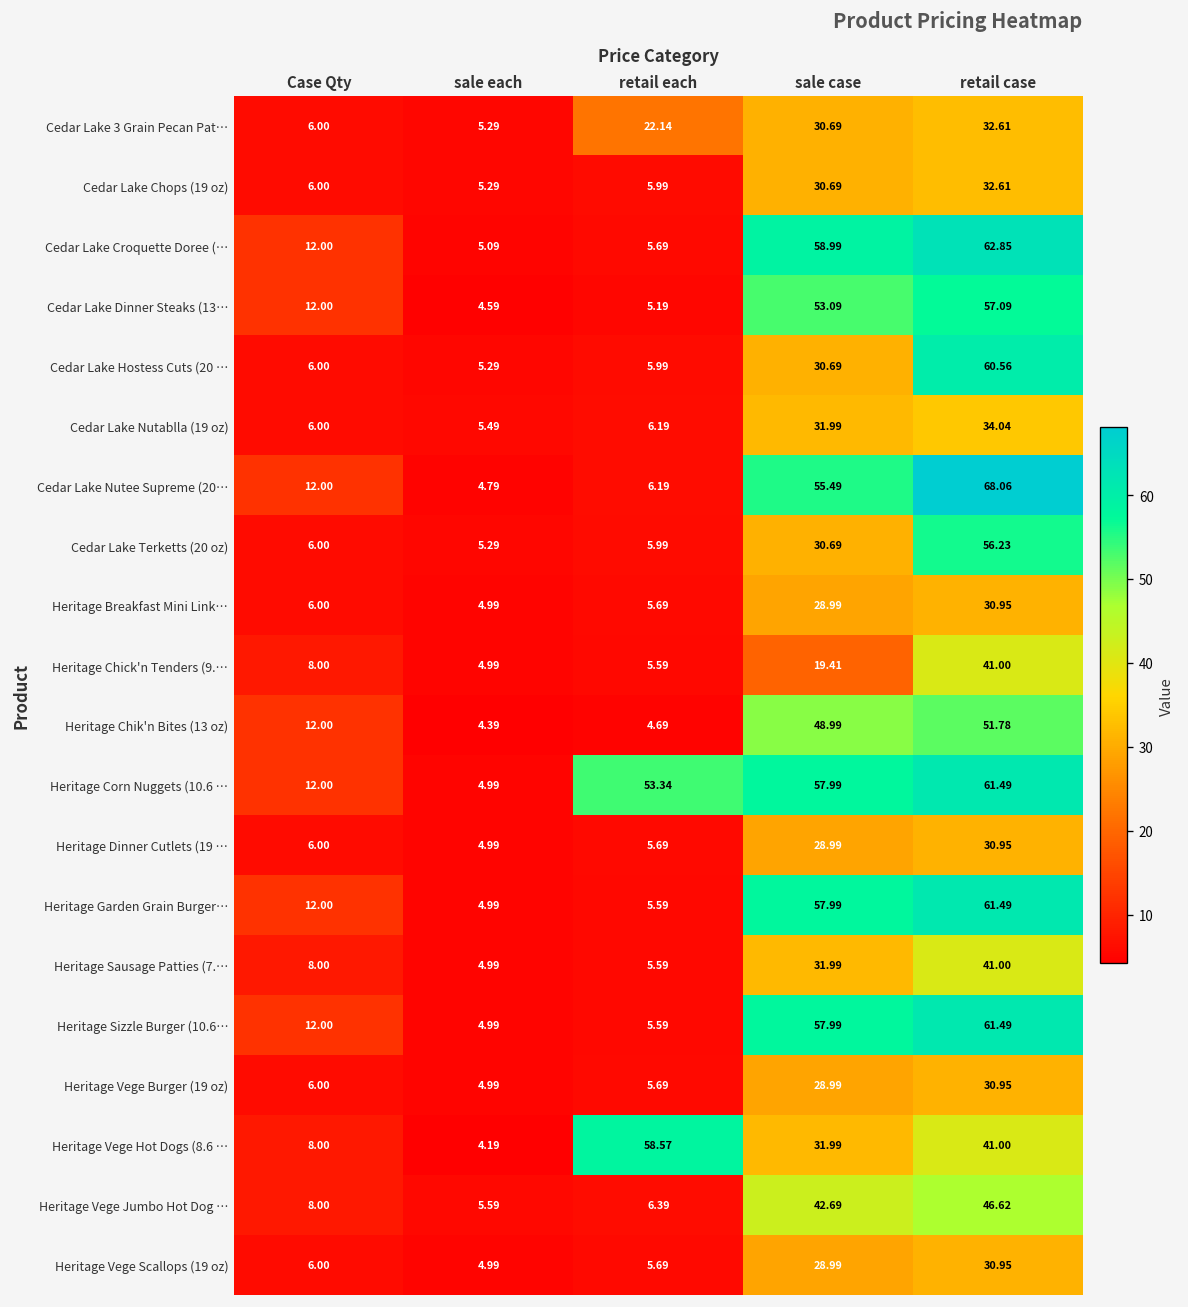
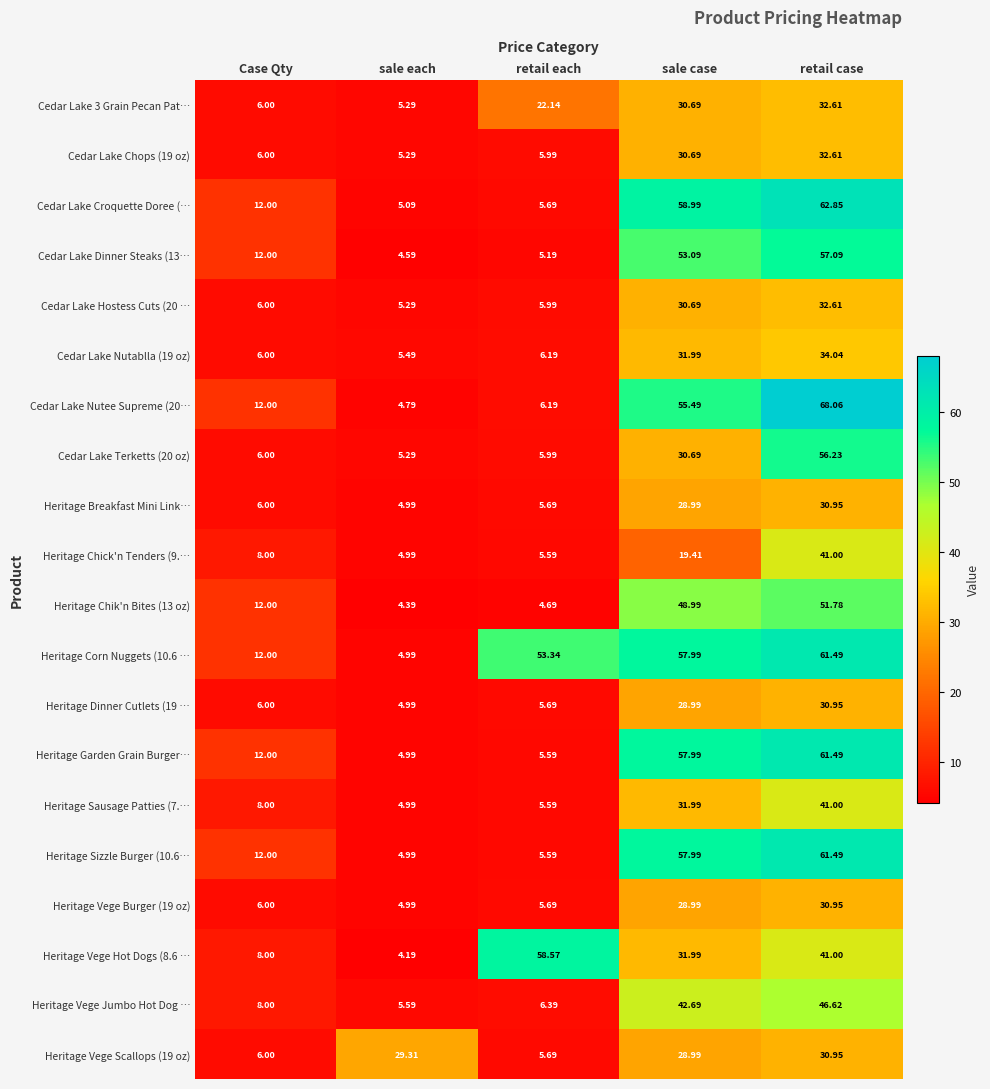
  {
    "Cedar Lake 3 Grain Pecan Pat…": {
      "Case Qty": 6.00,
      "sale each": 5.29,
      "retail each": 22.14,
      "sale case": 30.69,
      "retail case": 32.61
    },
    "Cedar Lake Chops (19 oz)": {
      "Case Qty": 6.00,
      "sale each": 5.29,
      "retail each": 5.99,
      "sale case": 30.69,
      "retail case": 32.61
    },
    "Cedar Lake Croquette Doree (…": {
      "Case Qty": 12.00,
      "sale each": 5.09,
      "retail each": 5.69,
      "sale case": 58.99,
      "retail case": 62.85
    },
    "Cedar Lake Dinner Steaks (13…": {
      "Case Qty": 12.00,
      "sale each": 4.59,
      "retail each": 5.19,
      "sale case": 53.09,
      "retail case": 57.09
    },
    "Cedar Lake Hostess Cuts (20 …": {
      "Case Qty": 6.00,
      "sale each": 5.29,
      "retail each": 5.99,
      "sale case": 30.69,
-     "retail case": 60.56
+     "retail case": 32.61
    },
    "Cedar Lake Nutablla (19 oz)": {
      "Case Qty": 6.00,
      "sale each": 5.49,
      "retail each": 6.19,
      "sale case": 31.99,
      "retail case": 34.04
    },
    "Cedar Lake Nutee Supreme (20…": {
      "Case Qty": 12.00,
      "sale each": 4.79,
      "retail each": 6.19,
      "sale case": 55.49,
      "retail case": 68.06
    },
    "Cedar Lake Terketts (20 oz)": {
      "Case Qty": 6.00,
      "sale each": 5.29,
      "retail each": 5.99,
      "sale case": 30.69,
      "retail case": 56.23
    },
    "Heritage Breakfast Mini Link…": {
      "Case Qty": 6.00,
      "sale each": 4.99,
      "retail each": 5.69,
      "sale case": 28.99,
      "retail case": 30.95
    },
    "Heritage Chick'n Tenders (9.…": {
      "Case Qty": 8.00,
      "sale each": 4.99,
      "retail each": 5.59,
      "sale case": 19.41,
      "retail case": 41.00
    },
    "Heritage Chik'n Bites (13 oz)": {
      "Case Qty": 12.00,
      "sale each": 4.39,
      "retail each": 4.69,
      "sale case": 48.99,
      "retail case": 51.78
    },
    "Heritage Corn Nuggets (10.6 …": {
      "Case Qty": 12.00,
      "sale each": 4.99,
      "retail each": 53.34,
      "sale case": 57.99,
      "retail case": 61.49
    },
    "Heritage Dinner Cutlets (19 …": {
      "Case Qty": 6.00,
      "sale each": 4.99,
      "retail each": 5.69,
      "sale case": 28.99,
      "retail case": 30.95
    },
    "Heritage Garden Grain Burger…": {
      "Case Qty": 12.00,
      "sale each": 4.99,
      "retail each": 5.59,
      "sale case": 57.99,
      "retail case": 61.49
    },
    "Heritage Sausage Patties (7.…": {
      "Case Qty": 8.00,
      "sale each": 4.99,
      "retail each": 5.59,
      "sale case": 31.99,
      "retail case": 41.00
    },
    "Heritage Sizzle Burger (10.6…": {
      "Case Qty": 12.00,
      "sale each": 4.99,
      "retail each": 5.59,
      "sale case": 57.99,
      "retail case": 61.49
    },
    "Heritage Vege Burger (19 oz)": {
      "Case Qty": 6.00,
      "sale each": 4.99,
      "retail each": 5.69,
      "sale case": 28.99,
      "retail case": 30.95
    },
    "Heritage Vege Hot Dogs (8.6 …": {
      "Case Qty": 8.00,
      "sale each": 4.19,
      "retail each": 58.57,
      "sale case": 31.99,
      "retail case": 41.00
    },
    "Heritage Vege Jumbo Hot Dog …": {
      "Case Qty": 8.00,
      "sale each": 5.59,
      "retail each": 6.39,
      "sale case": 42.69,
      "retail case": 46.62
    },
    "Heritage Vege Scallops (19 oz)": {
      "Case Qty": 6.00,
-     "sale each": 4.99,
+     "sale each": 29.31,
      "retail each": 5.69,
      "sale case": 28.99,
      "retail case": 30.95
    }
  }
